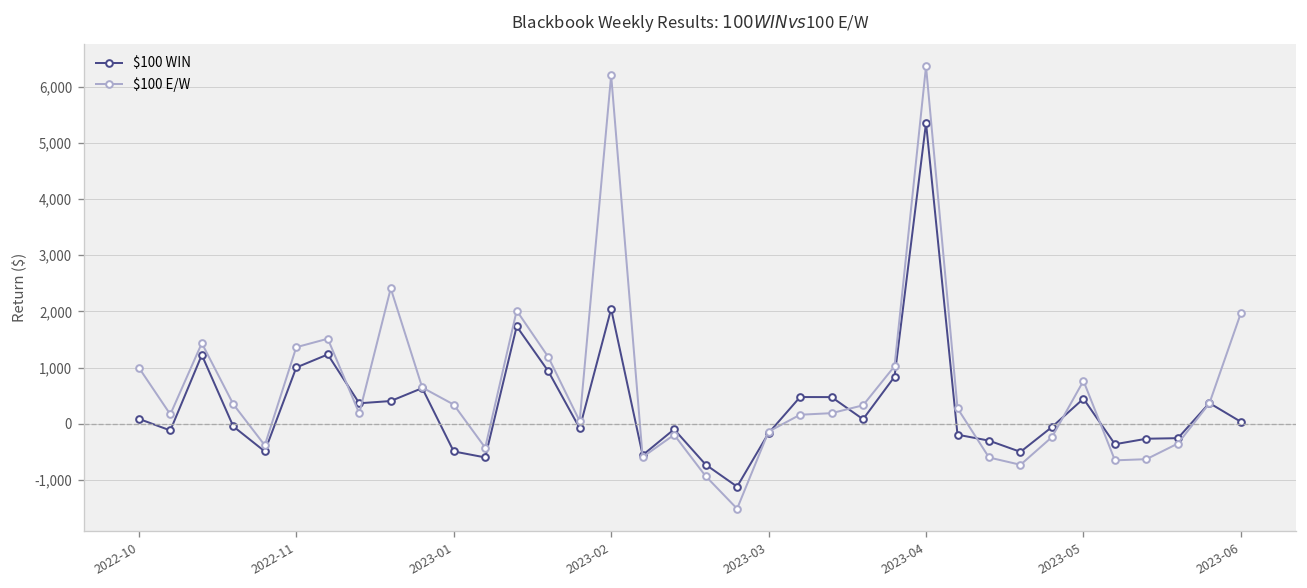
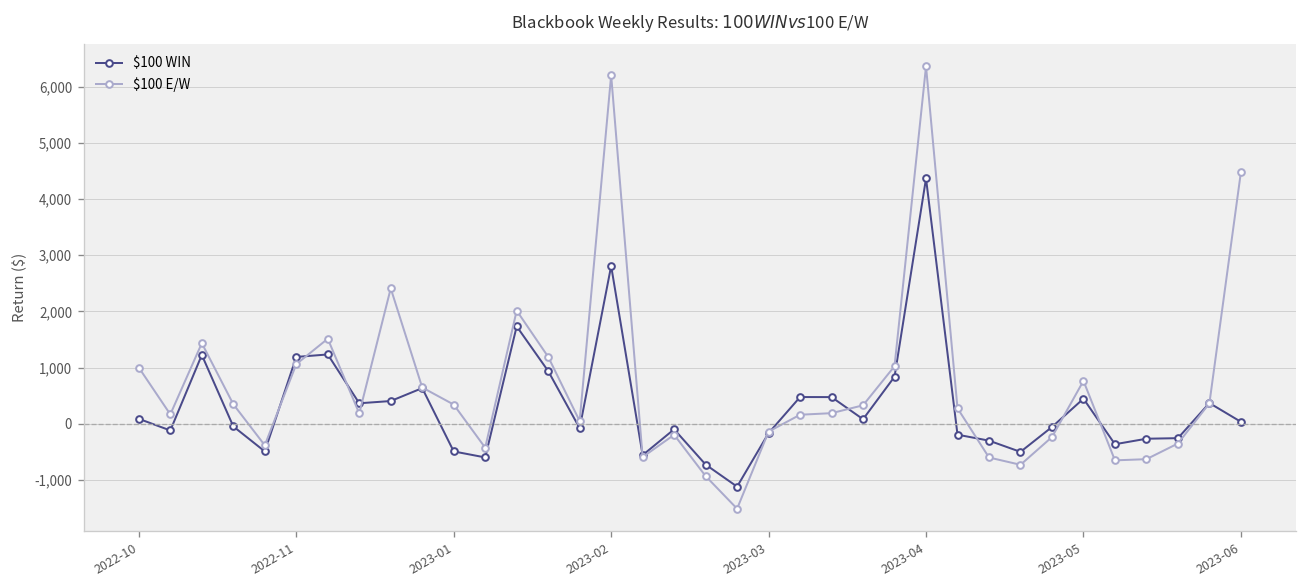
  {
    "$100 WIN": {
      "2022-10": "100",
-     "2022-11": "1,000",
+     "2022-11": "1,200",
      "2023-01": "-500",
-     "2023-02": "2,000",
-     "2023-04": "5,400",
+     "2023-02": "2,800",
+     "2023-04": "4,400",
      "2023-05": "400",
      "2023-06": "0"
    },
    "$100 E/W": {
      "2022-10": "1,000",
-     "2022-11": "1,400",
+     "2022-11": "1,100",
      "2023-01": "300",
      "2023-02": "6,200",
      "2023-04": "6,400",
      "2023-05": "800",
-     "2023-06": "2,000"
+     "2023-06": "4,500"
    }
  }
